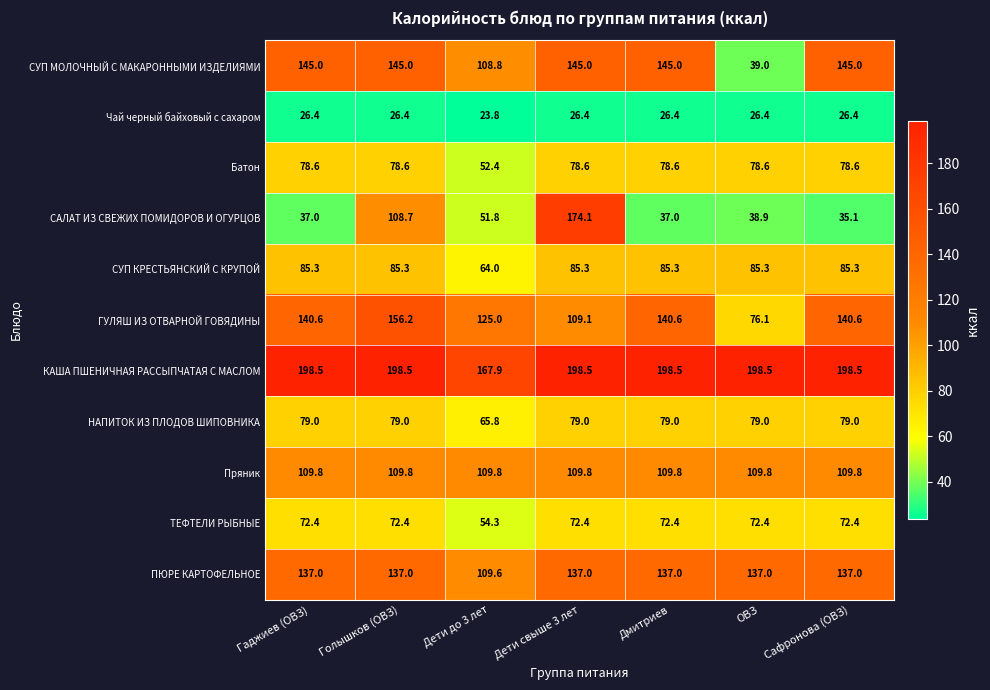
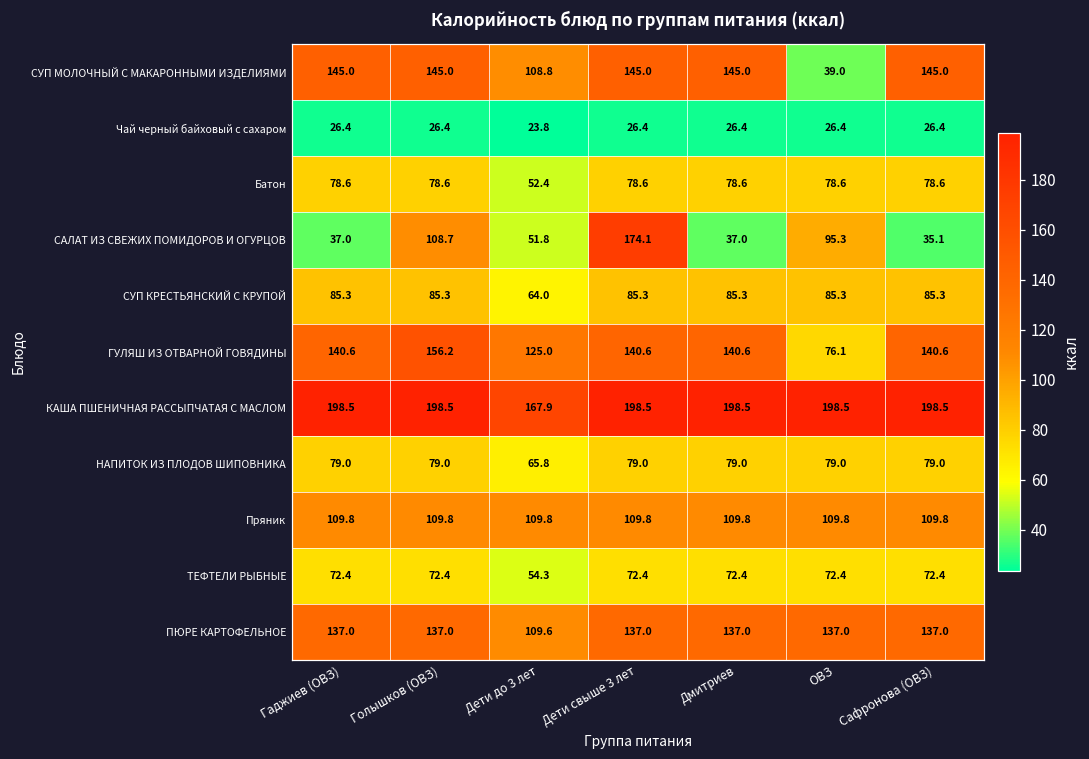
  {
    "СУП МОЛОЧНЫЙ С МАКАРОННЫМИ ИЗДЕЛИЯМИ": {
      "Гаджиев (ОВЗ)": 145.0,
      "Голышков (ОВЗ)": 145.0,
      "Дети до 3 лет": 108.8,
      "Дети свыше 3 лет": 145.0,
      "Дмитриев": 145.0,
      "ОВЗ": 39.0,
      "Сафронова (ОВЗ)": 145.0
    },
    "Чай черный байховый с сахаром": {
      "Гаджиев (ОВЗ)": 26.4,
      "Голышков (ОВЗ)": 26.4,
      "Дети до 3 лет": 23.8,
      "Дети свыше 3 лет": 26.4,
      "Дмитриев": 26.4,
      "ОВЗ": 26.4,
      "Сафронова (ОВЗ)": 26.4
    },
    "Батон": {
      "Гаджиев (ОВЗ)": 78.6,
      "Голышков (ОВЗ)": 78.6,
      "Дети до 3 лет": 52.4,
      "Дети свыше 3 лет": 78.6,
      "Дмитриев": 78.6,
      "ОВЗ": 78.6,
      "Сафронова (ОВЗ)": 78.6
    },
    "САЛАТ ИЗ СВЕЖИХ ПОМИДОРОВ И ОГУРЦОВ": {
      "Гаджиев (ОВЗ)": 37.0,
      "Голышков (ОВЗ)": 108.7,
      "Дети до 3 лет": 51.8,
      "Дети свыше 3 лет": 174.1,
      "Дмитриев": 37.0,
-     "ОВЗ": 38.9,
+     "ОВЗ": 95.3,
      "Сафронова (ОВЗ)": 35.1
    },
    "СУП КРЕСТЬЯНСКИЙ С КРУПОЙ": {
      "Гаджиев (ОВЗ)": 85.3,
      "Голышков (ОВЗ)": 85.3,
      "Дети до 3 лет": 64.0,
      "Дети свыше 3 лет": 85.3,
      "Дмитриев": 85.3,
      "ОВЗ": 85.3,
      "Сафронова (ОВЗ)": 85.3
    },
    "ГУЛЯШ ИЗ ОТВАРНОЙ ГОВЯДИНЫ": {
      "Гаджиев (ОВЗ)": 140.6,
      "Голышков (ОВЗ)": 156.2,
      "Дети до 3 лет": 125.0,
-     "Дети свыше 3 лет": 109.1,
+     "Дети свыше 3 лет": 140.6,
      "Дмитриев": 140.6,
      "ОВЗ": 76.1,
      "Сафронова (ОВЗ)": 140.6
    },
    "КАША ПШЕНИЧНАЯ РАССЫПЧАТАЯ С МАСЛОМ": {
      "Гаджиев (ОВЗ)": 198.5,
      "Голышков (ОВЗ)": 198.5,
      "Дети до 3 лет": 167.9,
      "Дети свыше 3 лет": 198.5,
      "Дмитриев": 198.5,
      "ОВЗ": 198.5,
      "Сафронова (ОВЗ)": 198.5
    },
    "НАПИТОК ИЗ ПЛОДОВ ШИПОВНИКА": {
      "Гаджиев (ОВЗ)": 79.0,
      "Голышков (ОВЗ)": 79.0,
      "Дети до 3 лет": 65.8,
      "Дети свыше 3 лет": 79.0,
      "Дмитриев": 79.0,
      "ОВЗ": 79.0,
      "Сафронова (ОВЗ)": 79.0
    },
    "Пряник": {
      "Гаджиев (ОВЗ)": 109.8,
      "Голышков (ОВЗ)": 109.8,
      "Дети до 3 лет": 109.8,
      "Дети свыше 3 лет": 109.8,
      "Дмитриев": 109.8,
      "ОВЗ": 109.8,
      "Сафронова (ОВЗ)": 109.8
    },
    "ТЕФТЕЛИ РЫБНЫЕ": {
      "Гаджиев (ОВЗ)": 72.4,
      "Голышков (ОВЗ)": 72.4,
      "Дети до 3 лет": 54.3,
      "Дети свыше 3 лет": 72.4,
      "Дмитриев": 72.4,
      "ОВЗ": 72.4,
      "Сафронова (ОВЗ)": 72.4
    },
    "ПЮРЕ КАРТОФЕЛЬНОЕ": {
      "Гаджиев (ОВЗ)": 137.0,
      "Голышков (ОВЗ)": 137.0,
      "Дети до 3 лет": 109.6,
      "Дети свыше 3 лет": 137.0,
      "Дмитриев": 137.0,
      "ОВЗ": 137.0,
      "Сафронова (ОВЗ)": 137.0
    }
  }
